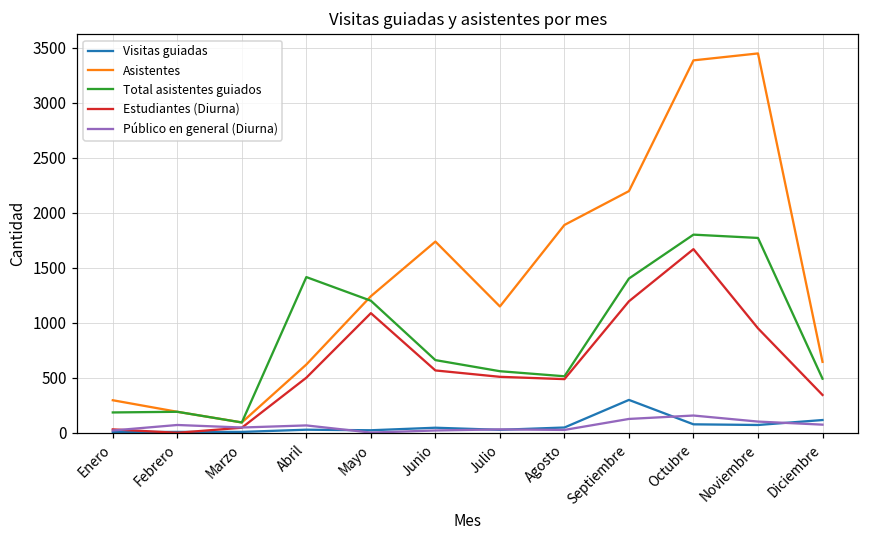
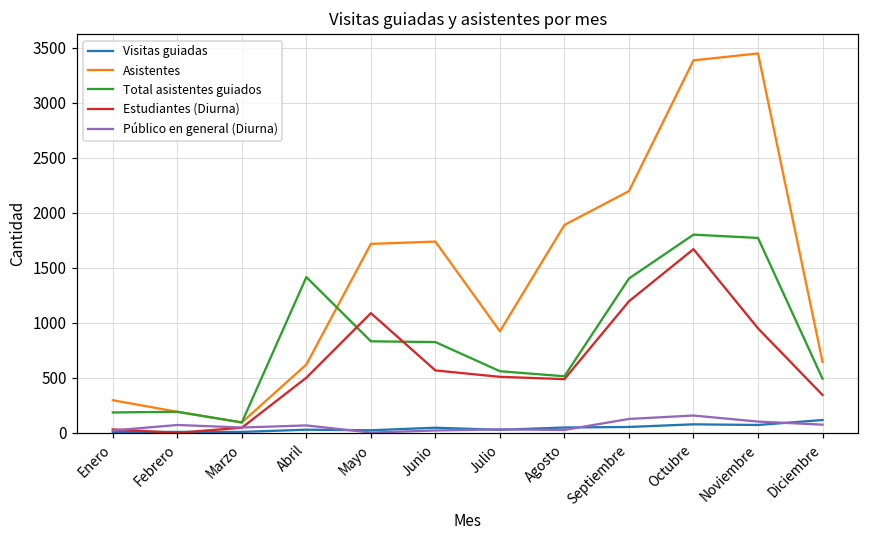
  {
    "Visitas guiadas": {
      "Marzo": 0,
      "Abril": 0,
-     "Septiembre": 300,
+     "Septiembre": 100,
      "Octubre": 100,
      "Noviembre": 100,
      "Diciembre": 100
    },
    "Asistentes": {
      "Enero": 300,
      "Abril": 600,
-     "Mayo": 1200,
+     "Mayo": 1700,
      "Junio": 1700,
-     "Julio": 1100,
+     "Julio": 900,
      "Agosto": 1900,
      "Septiembre": 2200,
      "Octubre": 3400,
      "Noviembre": 3500,
      "Diciembre": 600
    },
    "Total asistentes guiados": {
      "Enero": 200,
      "Abril": 1400,
-     "Mayo": 1200,
-     "Junio": 700,
+     "Mayo": 800,
+     "Junio": 800,
      "Julio": 600,
      "Agosto": 500,
      "Septiembre": 1400,
      "Octubre": 1800,
      "Noviembre": 1800,
      "Diciembre": 500
    },
    "Estudiantes (Diurna)": {
      "Abril": 500,
      "Mayo": 1100,
      "Junio": 600,
      "Julio": 500,
      "Agosto": 500,
      "Septiembre": 1200,
      "Octubre": 1700,
      "Noviembre": 1000,
      "Diciembre": 300
    },
    "Público en general (Diurna)": {
      "Febrero": 100,
      "Abril": 100,
      "Septiembre": 100,
      "Octubre": 200,
      "Noviembre": 100,
      "Diciembre": 100
    }
  }
